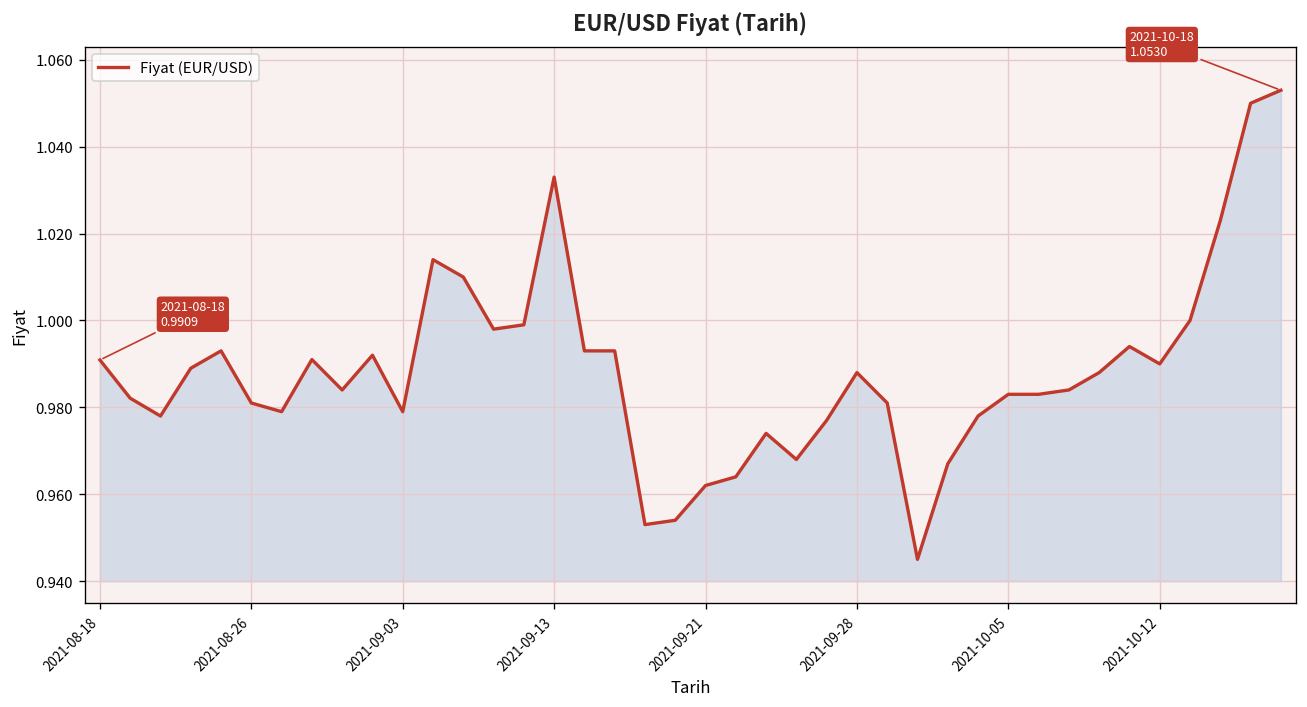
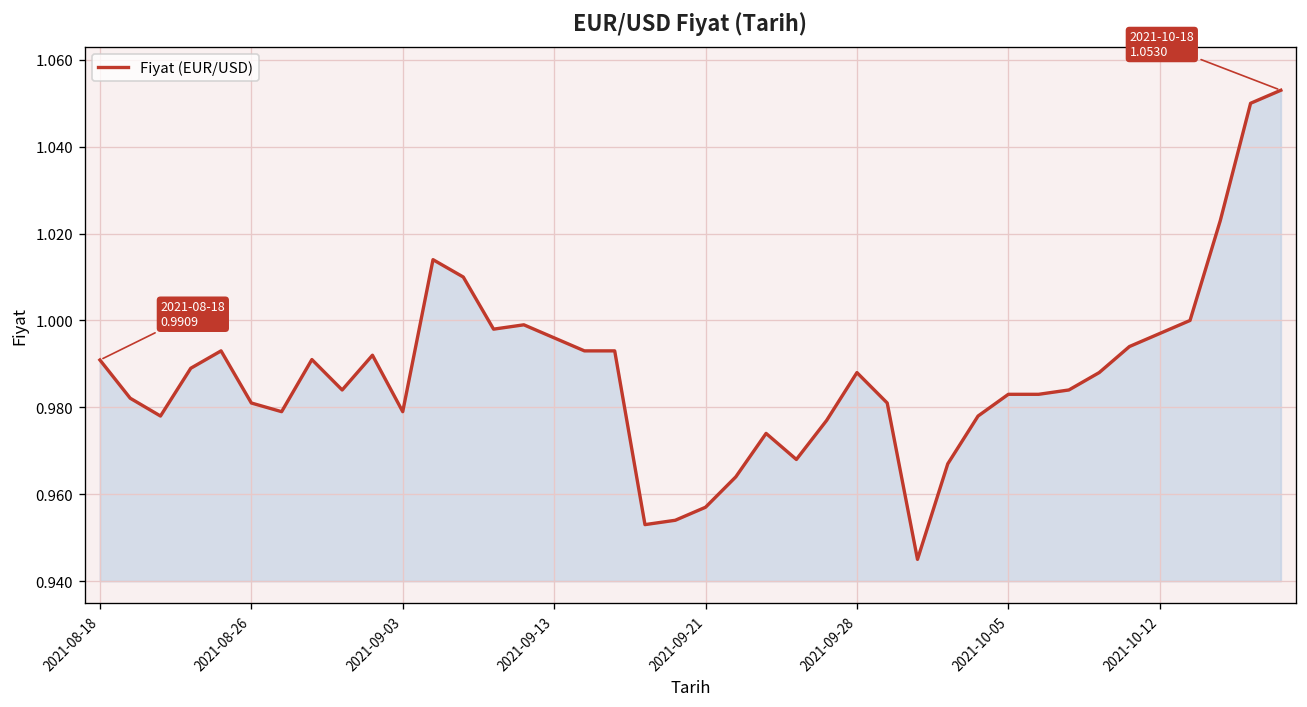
  {
    "2021-08-18": 0.991,
    "2021-08-26": 0.981,
    "2021-09-03": 0.979,
-   "2021-09-13": 1.033,
-   "2021-09-21": 0.962,
+   "2021-09-13": 0.996,
+   "2021-09-21": 0.957,
    "2021-09-28": 0.988,
    "2021-10-05": 0.983,
-   "2021-10-12": 0.990
+   "2021-10-12": 0.997
  }
